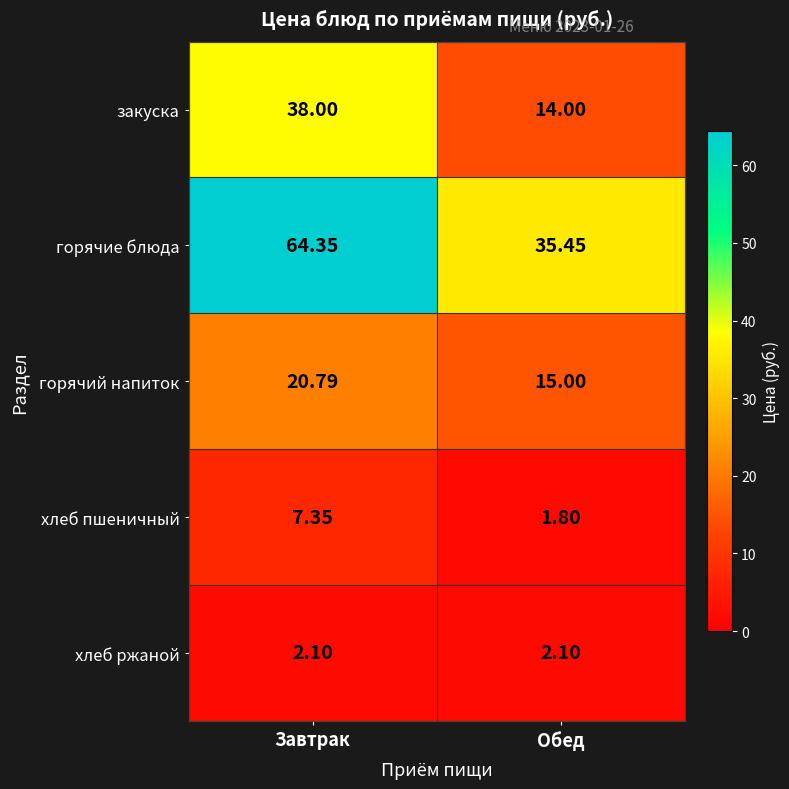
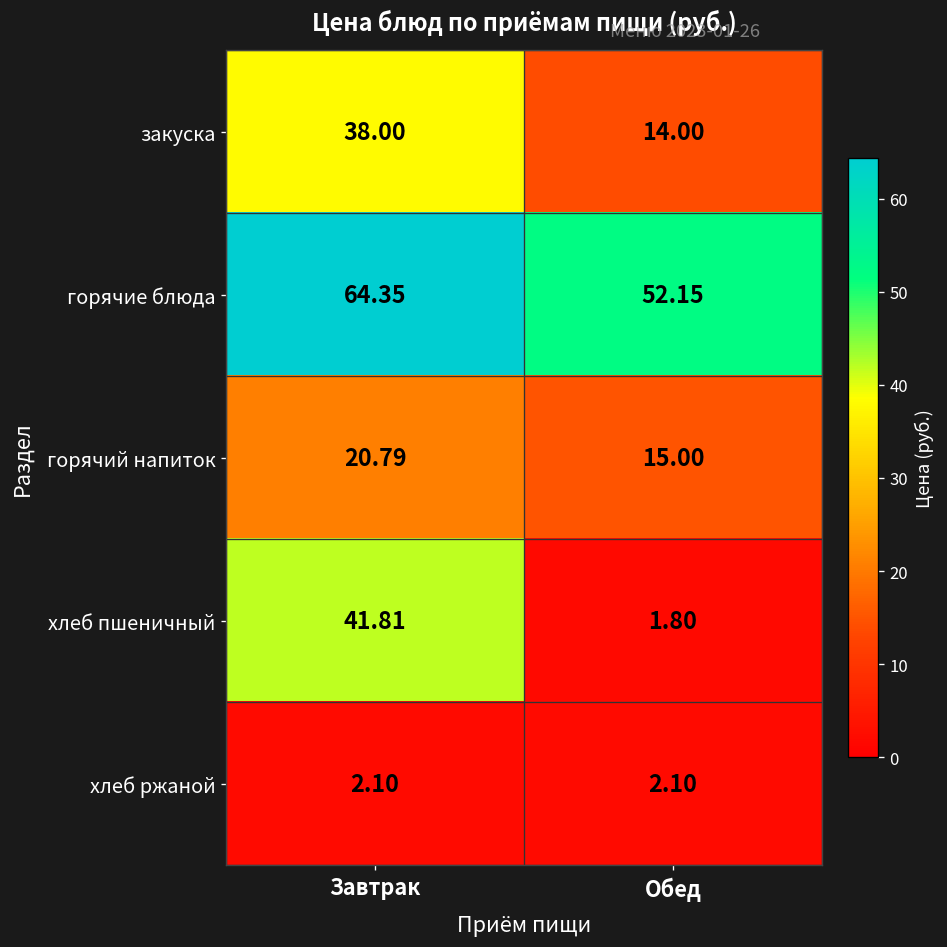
  {
    "закуска": {
      "Завтрак": 38.00,
      "Обед": 14.00
    },
    "горячие блюда": {
      "Завтрак": 64.35,
-     "Обед": 35.45
+     "Обед": 52.15
    },
    "горячий напиток": {
      "Завтрак": 20.79,
      "Обед": 15.00
    },
    "хлеб пшеничный": {
-     "Завтрак": 7.35,
+     "Завтрак": 41.81,
      "Обед": 1.80
    },
    "хлеб ржаной": {
      "Завтрак": 2.10,
      "Обед": 2.10
    }
  }
